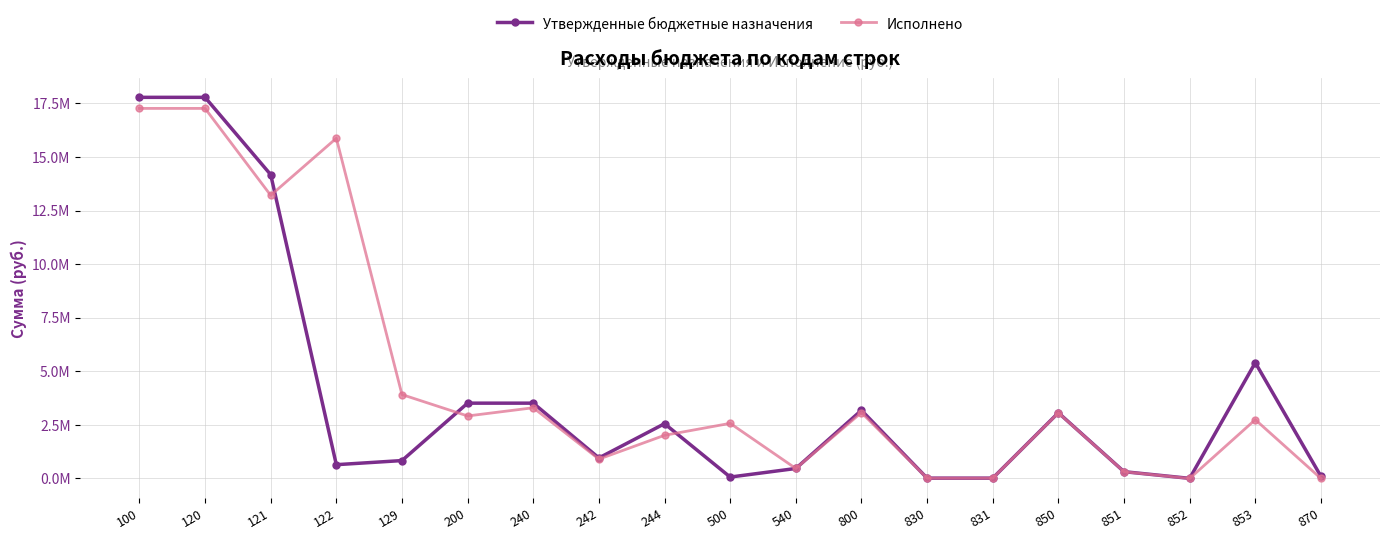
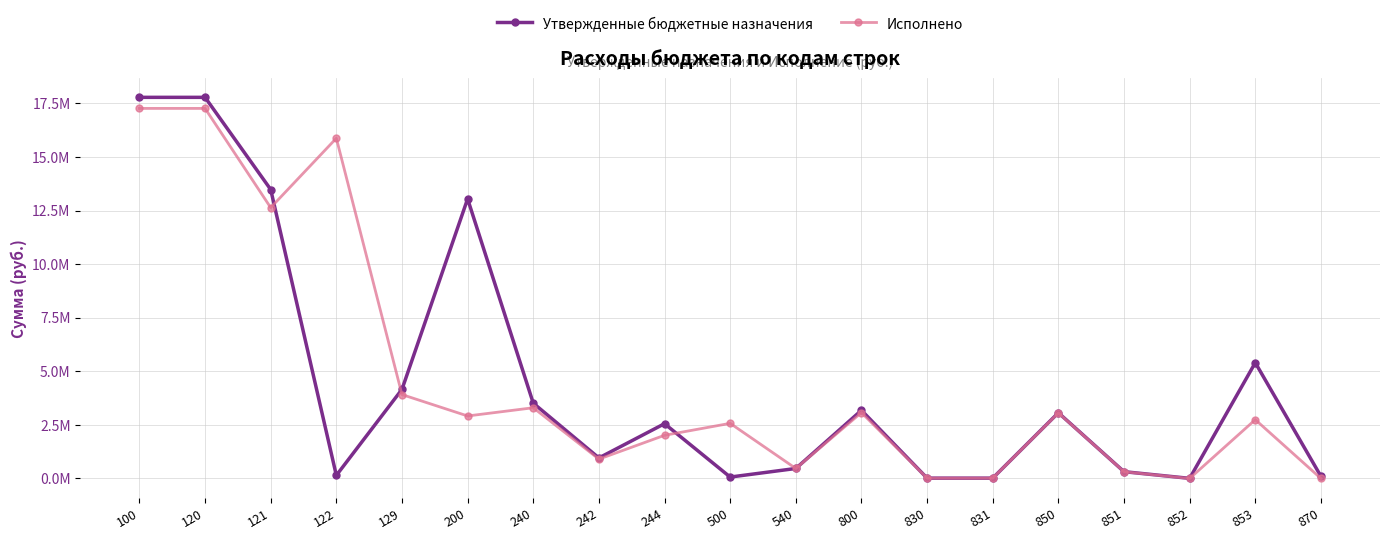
  {
    "Утвержденные бюджетные назначения": {
      "100": 17800000,
      "120": 17800000,
-     "121": 14200000,
-     "122": 600000,
-     "129": 800000,
-     "200": 3500000,
+     "121": 13500000,
+     "122": 100000,
+     "129": 4200000,
+     "200": 13000000,
      "240": 3500000,
      "244": 2600000,
      "500": 100000,
      "853": 5400000
    },
    "Исполнено": {
      "100": 17300000,
      "120": 17300000,
-     "121": 13200000,
+     "121": 12600000,
      "122": 15900000,
      "129": 3900000,
      "200": 2900000,
      "240": 3300000,
      "244": 2000000,
      "500": 2600000,
      "853": 2700000
    }
  }
